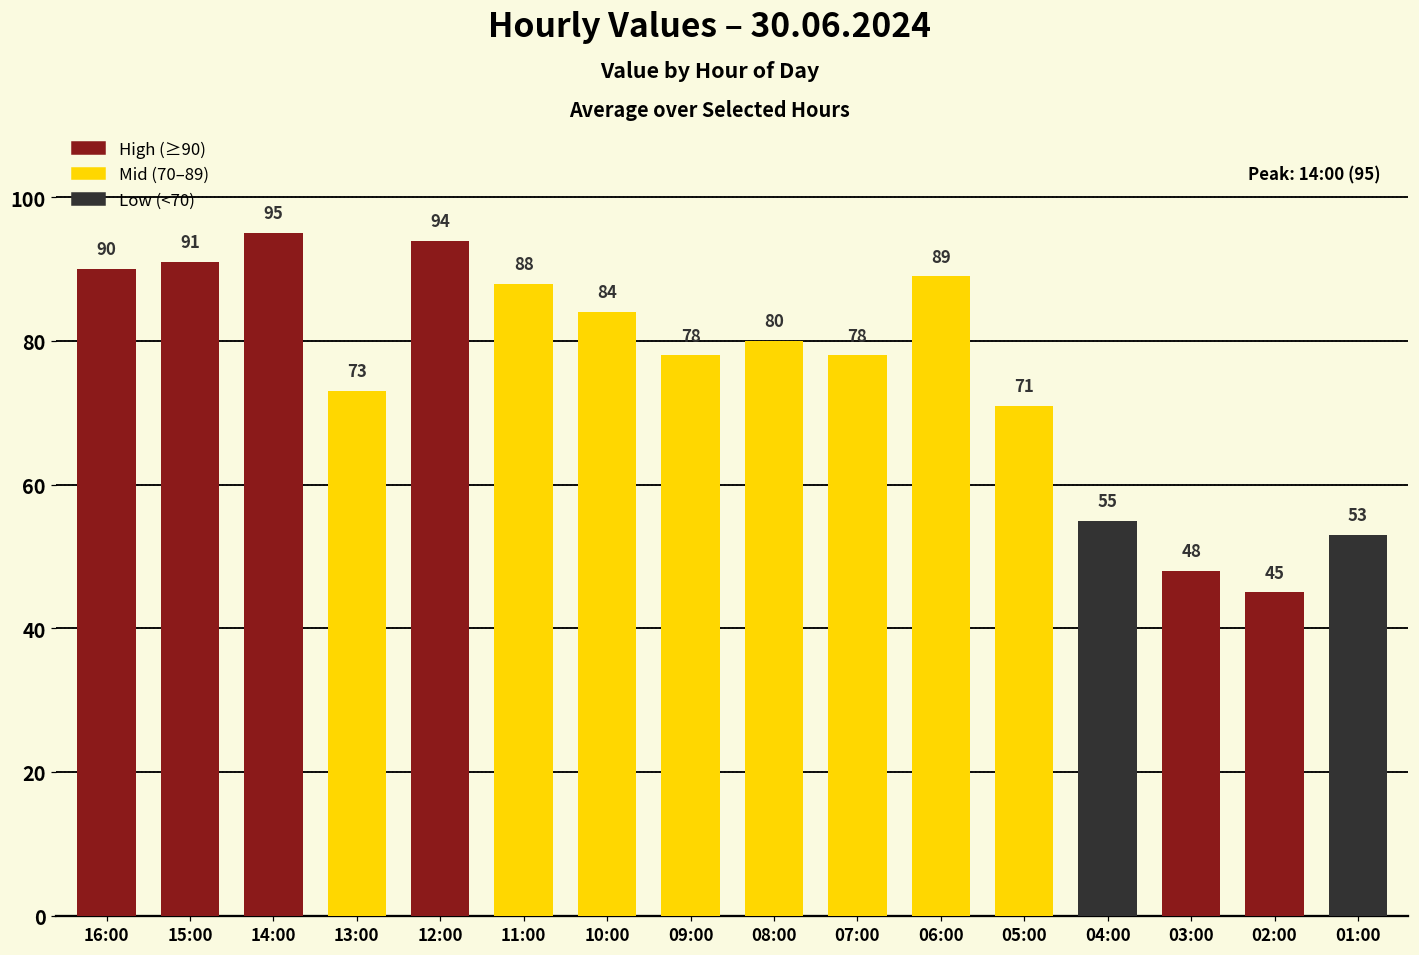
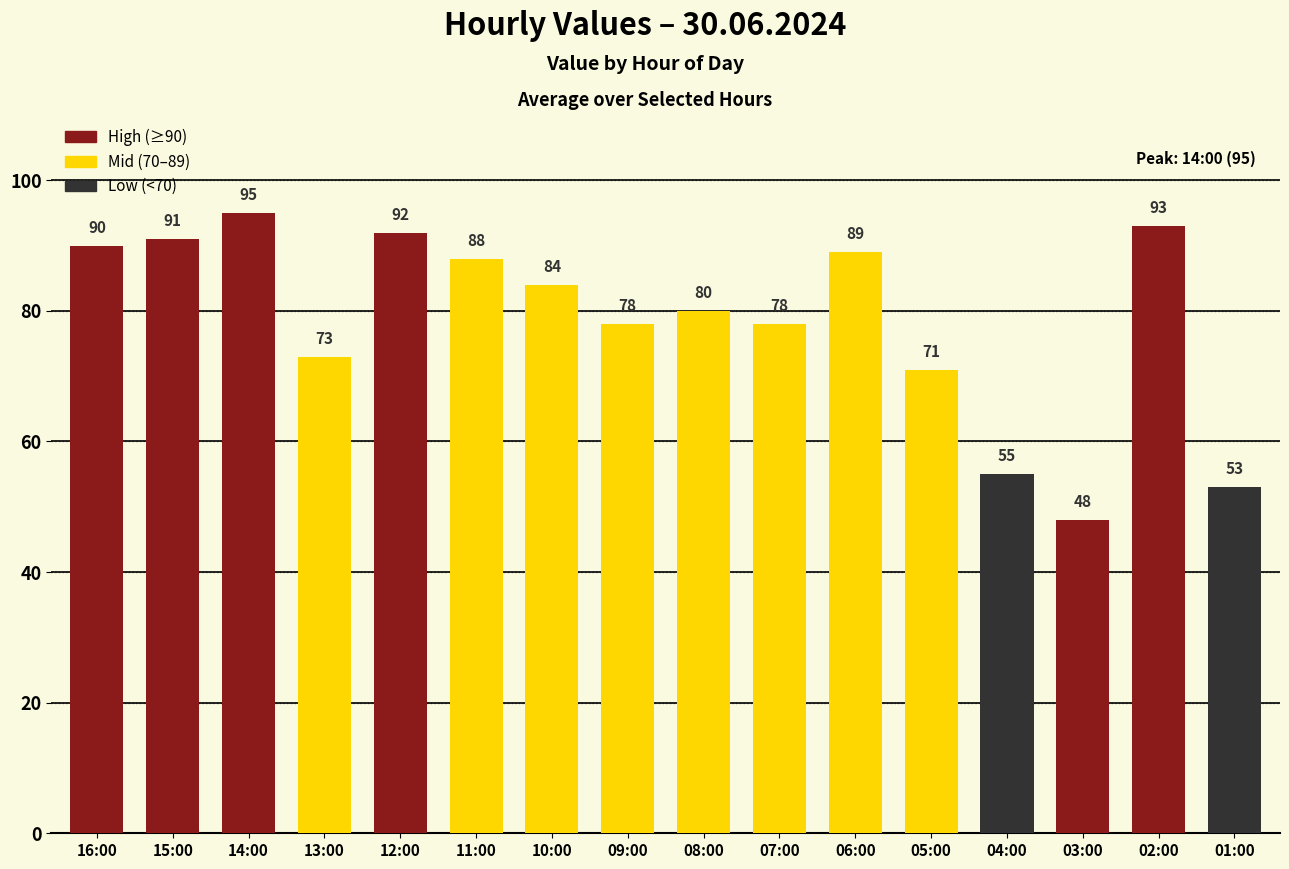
  {
    "16:00": 90,
    "15:00": 91,
    "14:00": 95,
    "13:00": 73,
-   "12:00": 94,
+   "12:00": 92,
    "11:00": 88,
    "10:00": 84,
    "09:00": 78,
    "08:00": 80,
    "07:00": 78,
    "06:00": 89,
    "05:00": 71,
    "04:00": 55,
    "03:00": 48,
-   "02:00": 45,
+   "02:00": 93,
    "01:00": 53
  }
